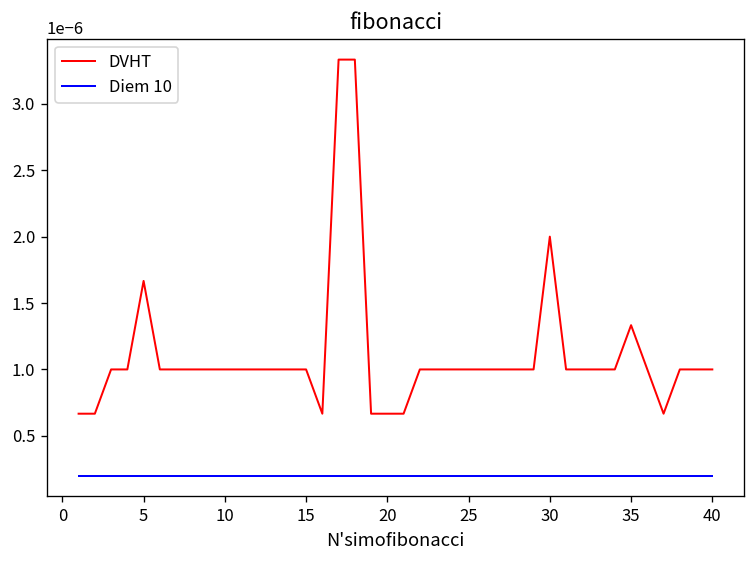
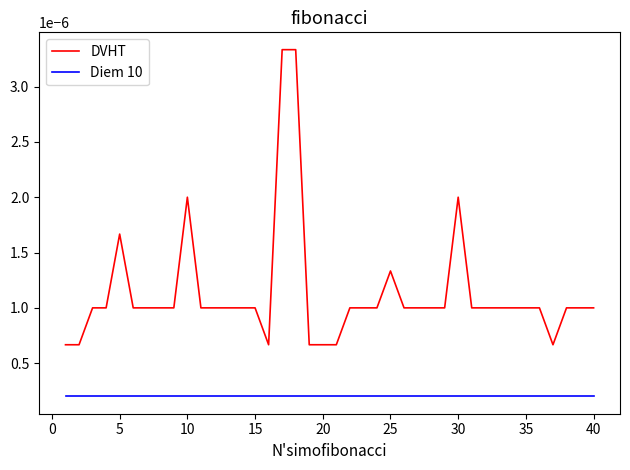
  {
    "DVHT": {
      "5": 0.00000167,
-     "10": 0.00000100,
+     "10": 0.00000200,
      "15": 0.00000100,
      "20": 0.00000067,
-     "25": 0.00000100,
+     "25": 0.00000133,
      "30": 0.00000200,
-     "35": 0.00000133,
+     "35": 0.00000100,
      "40": 0.00000100
    },
    "Diem 10": {
      "5": 0.00000020,
      "10": 0.00000020,
      "15": 0.00000020,
      "20": 0.00000020,
      "25": 0.00000020,
      "30": 0.00000020,
      "35": 0.00000020,
      "40": 0.00000020
    }
  }
